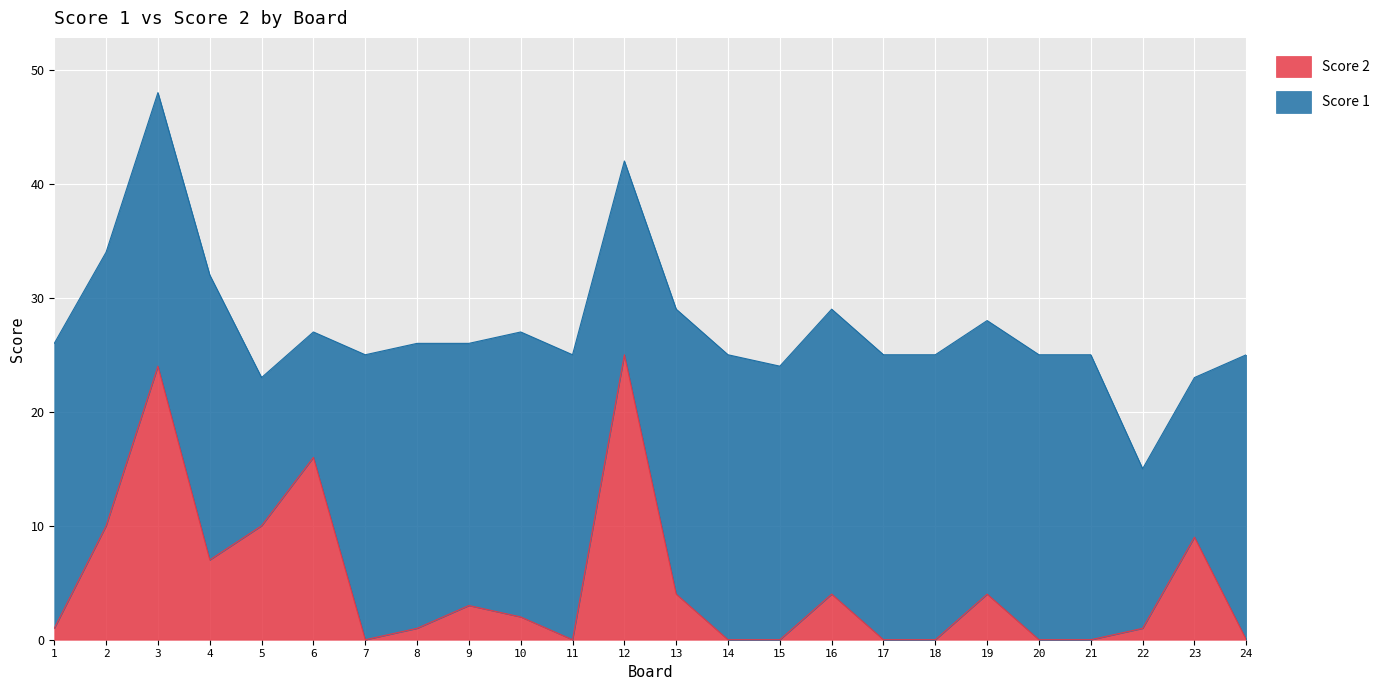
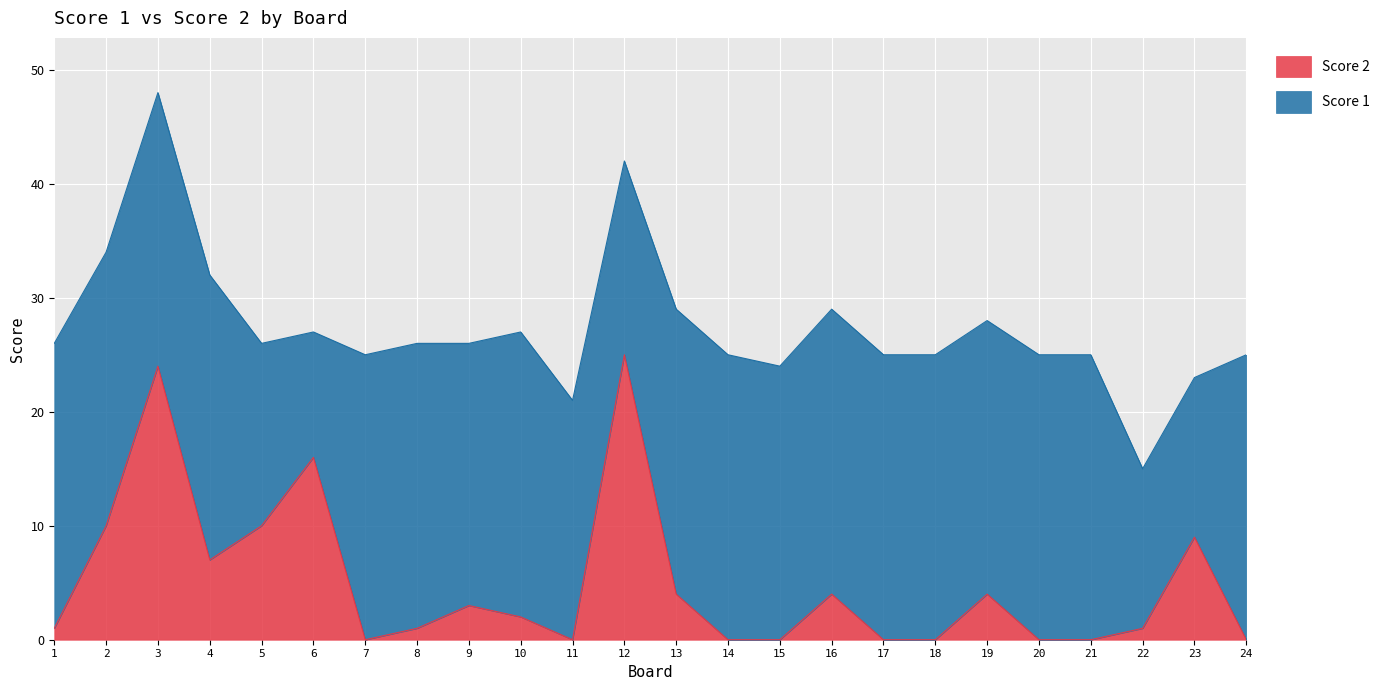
  {
    "Score 2": {
      "1": 1,
      "2": 10,
      "3": 24,
      "4": 7,
      "5": 10,
      "6": 16,
      "7": 0,
      "8": 1,
      "9": 3,
      "10": 2,
      "11": 0,
      "12": 25,
      "13": 4,
      "14": 0,
      "15": 0,
      "16": 4,
      "17": 0,
      "18": 0,
      "19": 4,
      "20": 0,
      "21": 0,
      "22": 1,
      "23": 9,
      "24": 0
    },
    "Score 1": {
      "1": 25,
      "2": 24,
      "3": 24,
      "4": 25,
-     "5": 13,
+     "5": 16,
      "6": 11,
      "7": 25,
      "8": 25,
      "9": 23,
      "10": 25,
-     "11": 25,
+     "11": 21,
      "12": 17,
      "13": 25,
      "14": 25,
      "15": 24,
      "16": 25,
      "17": 25,
      "18": 25,
      "19": 24,
      "20": 25,
      "21": 25,
      "22": 14,
      "23": 14,
      "24": 25
    }
  }
